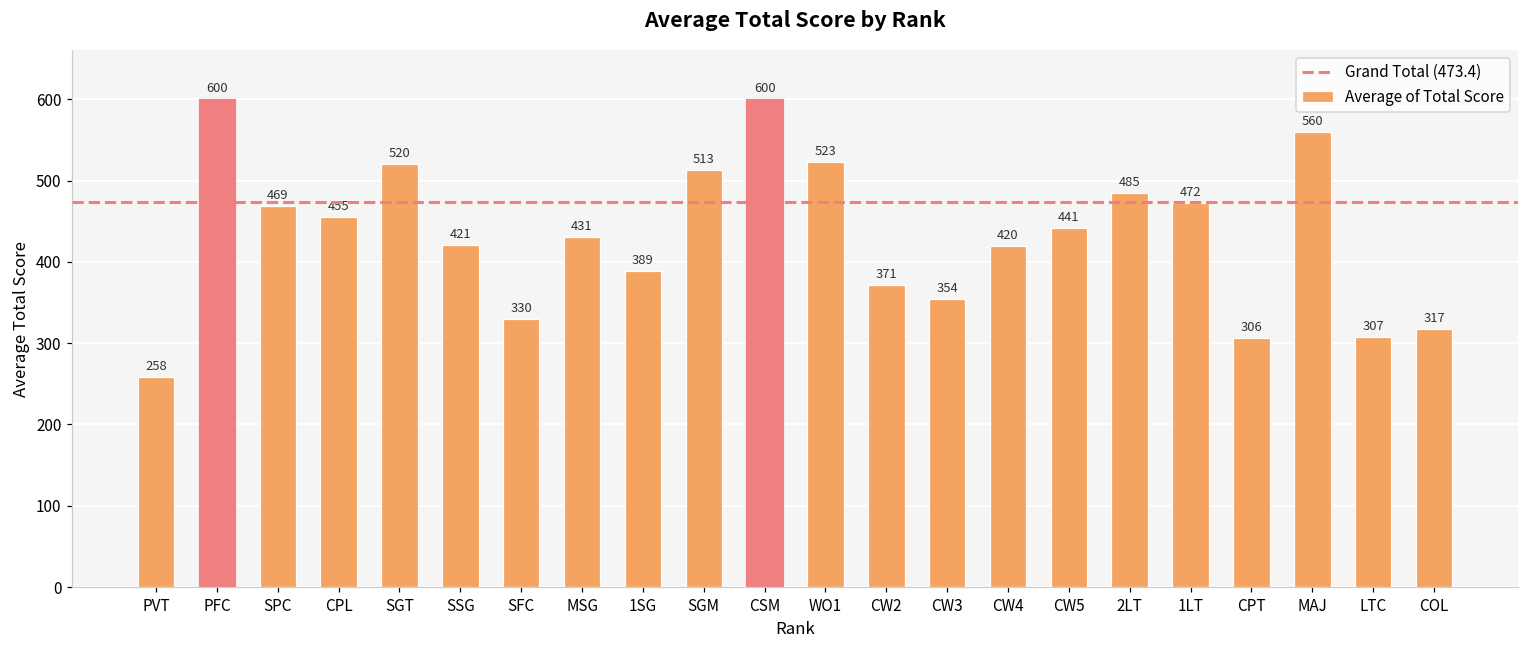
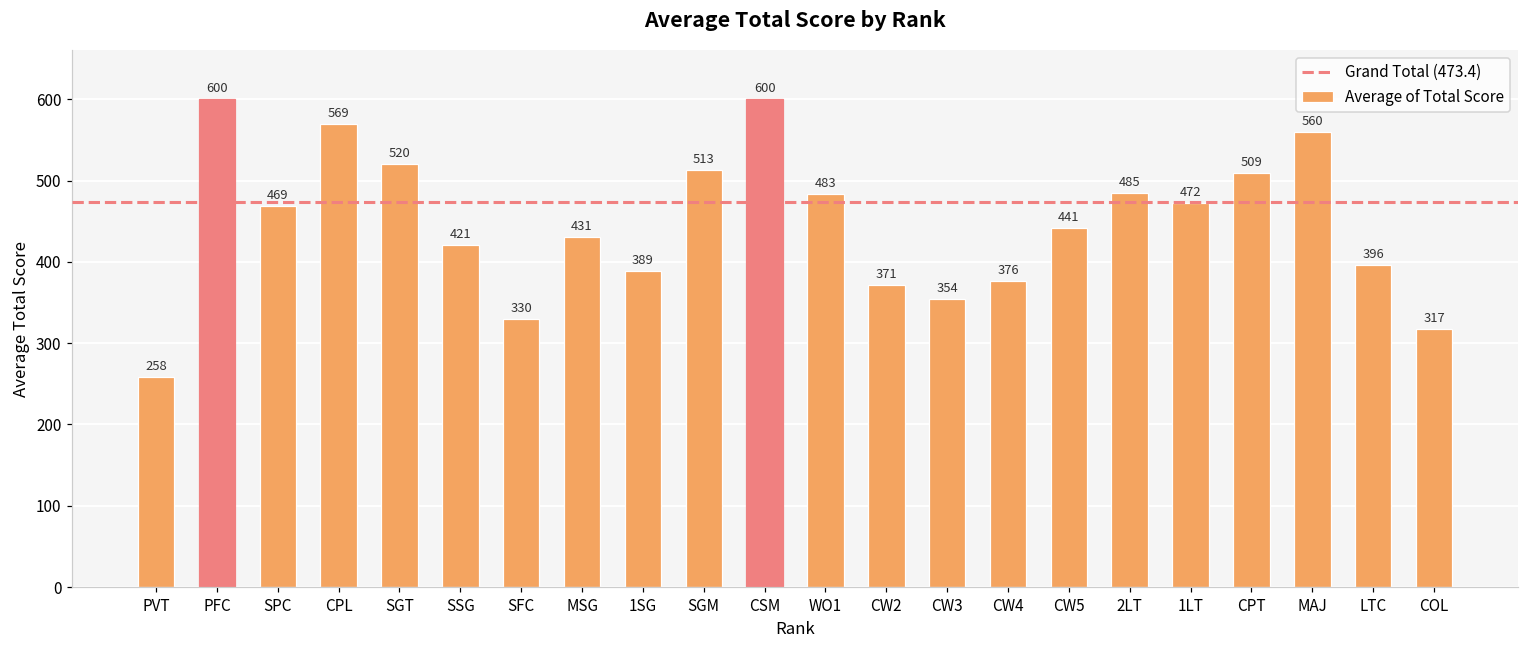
  {
    "PVT": 258,
    "PFC": 600,
    "SPC": 469,
-   "CPL": 455,
+   "CPL": 569,
    "SGT": 520,
    "SSG": 421,
    "SFC": 330,
    "MSG": 431,
    "1SG": 389,
    "SGM": 513,
    "CSM": 600,
-   "WO1": 523,
+   "WO1": 483,
    "CW2": 371,
    "CW3": 354,
-   "CW4": 420,
+   "CW4": 376,
    "CW5": 441,
    "2LT": 485,
    "1LT": 472,
-   "CPT": 306,
+   "CPT": 509,
    "MAJ": 560,
-   "LTC": 307,
+   "LTC": 396,
    "COL": 317
  }
